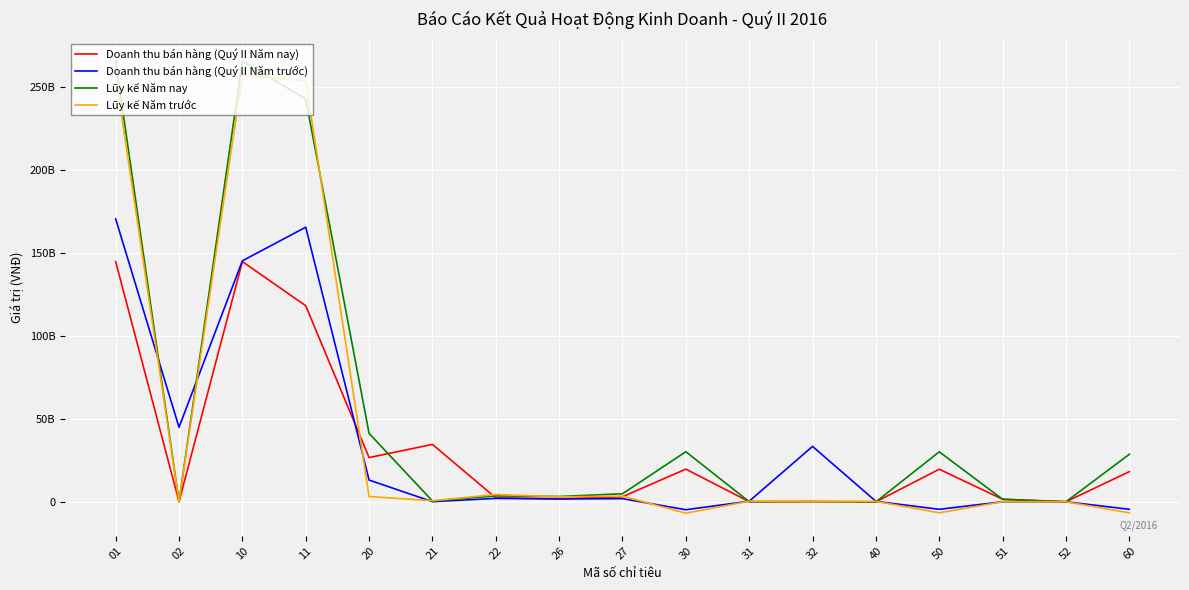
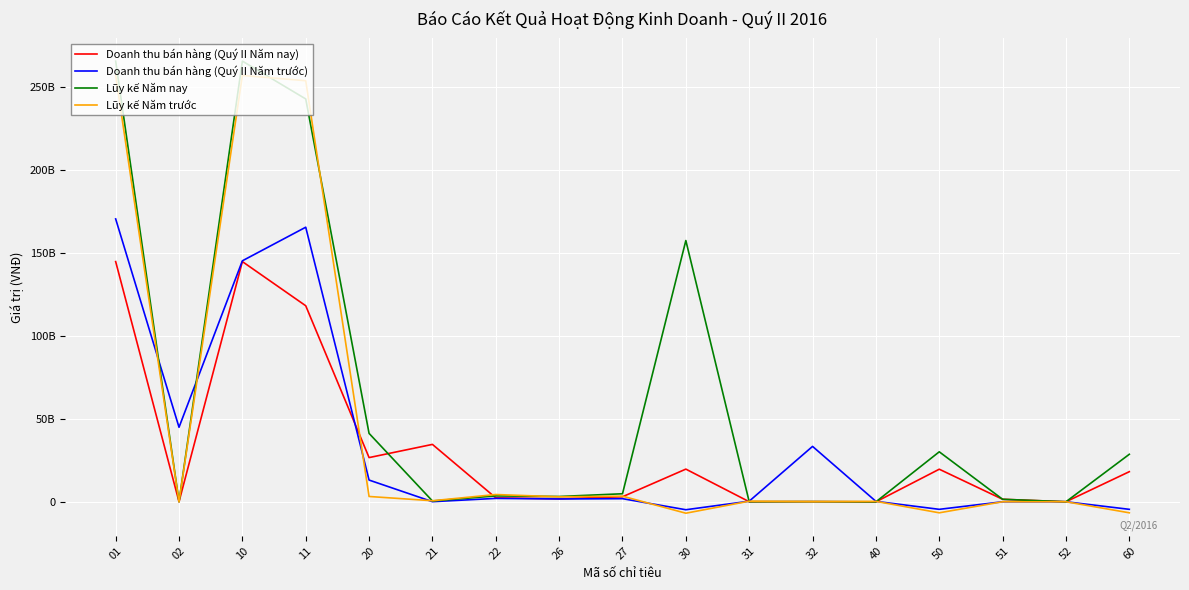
  {
    "Doanh thu bán hàng (Quý II Năm nay)": {
      "01": 145000000000,
      "11": 118000000000,
      "20": 27000000000,
      "21": 35000000000,
      "30": 20000000000,
      "50": 20000000000,
      "60": 18000000000
    },
    "Doanh thu bán hàng (Quý II Năm trước)": {
      "01": 170000000000,
      "02": 45000000000,
      "11": 165000000000,
      "20": 13000000000,
      "30": -5000000000,
      "32": 33000000000,
      "50": -5000000000,
      "60": -5000000000
    },
    "Lũy kế Năm nay": {
      "20": 41000000000,
-     "30": 30000000000,
+     "30": 157000000000,
      "50": 30000000000,
      "60": 29000000000
    },
    "Lũy kế Năm trước": {
      "20": 3000000000,
      "30": -7000000000,
      "50": -7000000000
    }
  }
